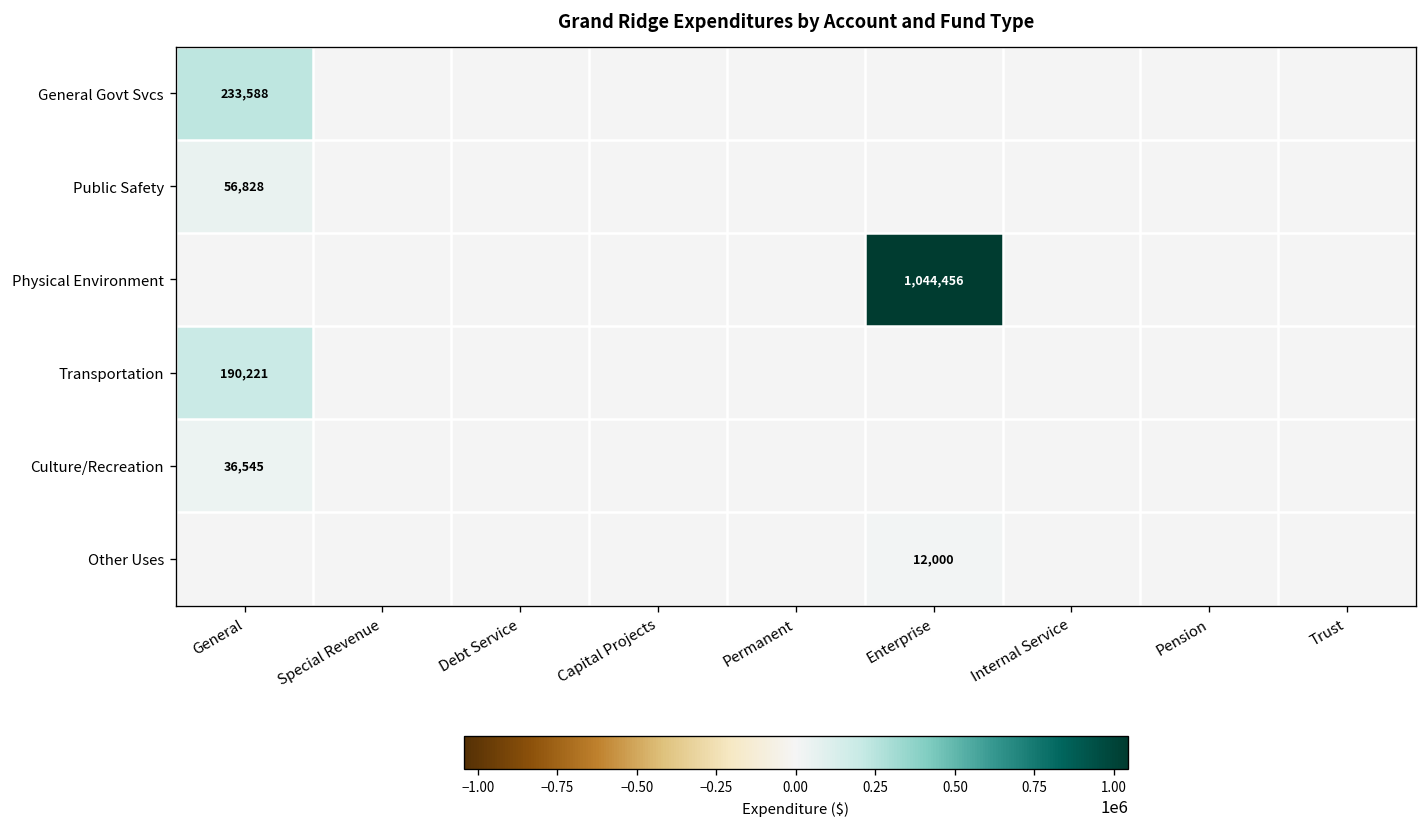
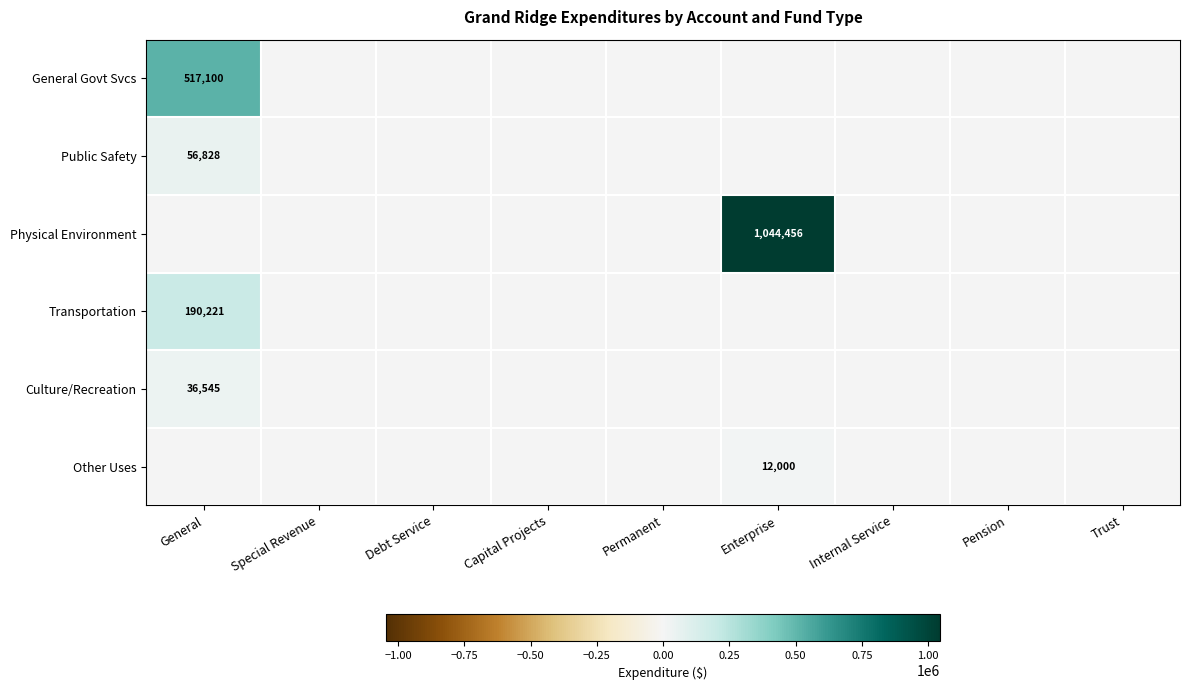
  {
    "General Govt Svcs": {
-     "General": "233,588"
+     "General": "517,100"
    },
    "Public Safety": {
      "General": "56,828"
    },
    "Physical Environment": {
      "Enterprise": "1,044,456"
    },
    "Transportation": {
      "General": "190,221"
    },
    "Culture/Recreation": {
      "General": "36,545"
    },
    "Other Uses": {
      "Enterprise": "12,000"
    }
  }
